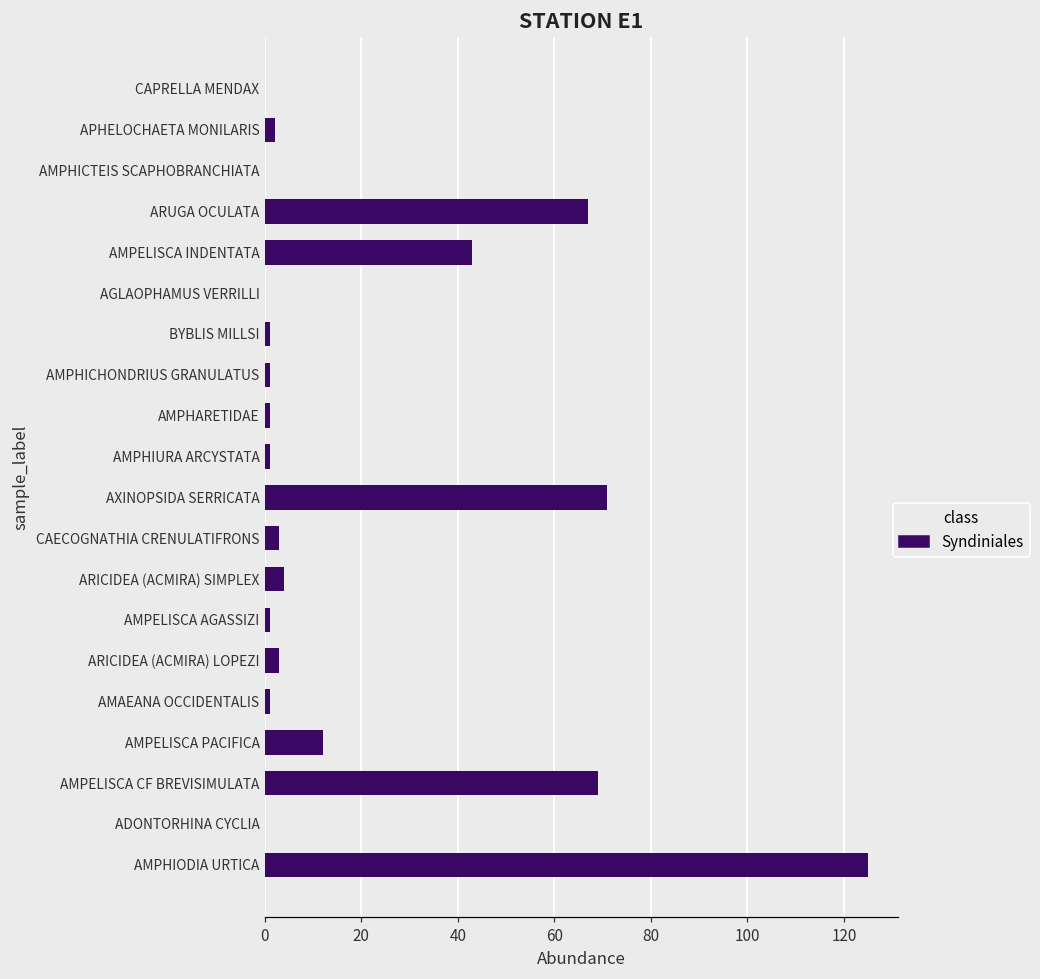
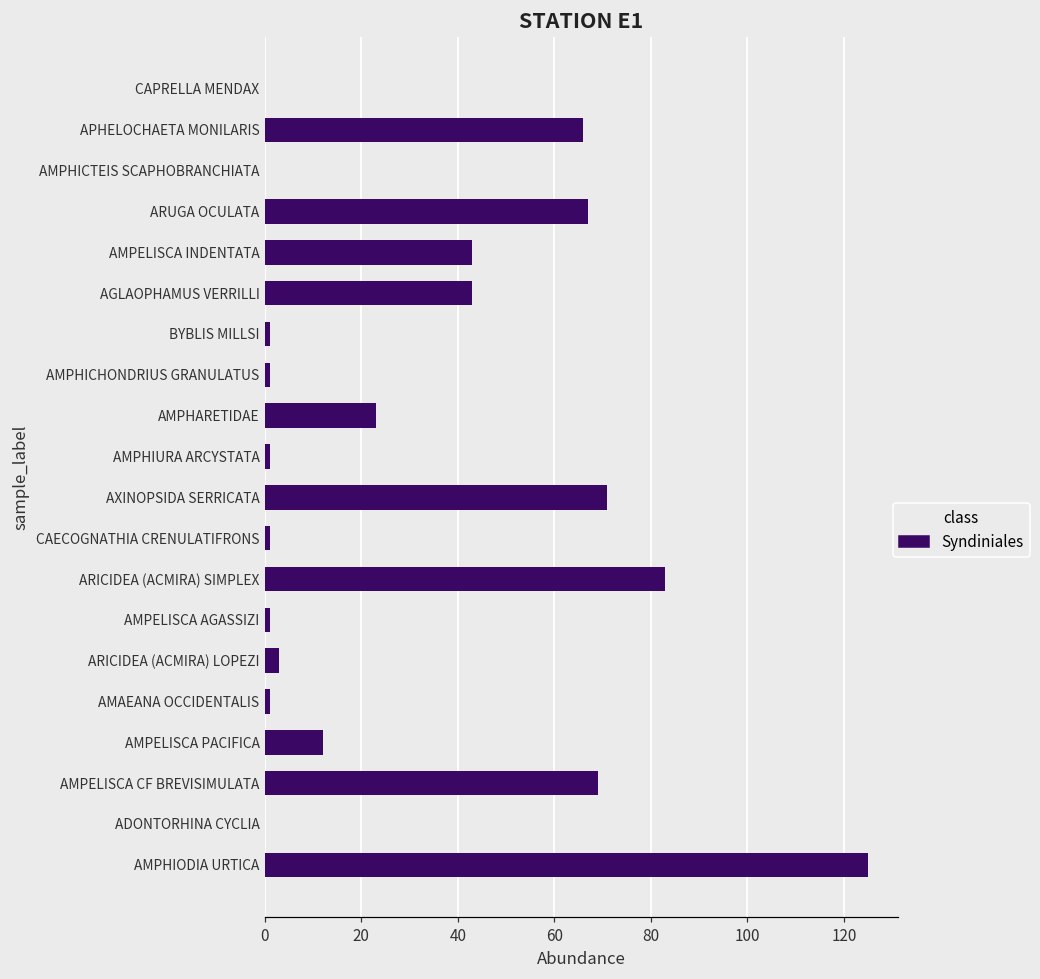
  {
    "CAPRELLA MENDAX": 0,
-   "APHELOCHAETA MONILARIS": 2,
+   "APHELOCHAETA MONILARIS": 66,
    "AMPHICTEIS SCAPHOBRANCHIATA": 0,
    "ARUGA OCULATA": 67,
    "AMPELISCA INDENTATA": 43,
-   "AGLAOPHAMUS VERRILLI": 0,
+   "AGLAOPHAMUS VERRILLI": 43,
    "BYBLIS MILLSI": 1,
    "AMPHICHONDRIUS GRANULATUS": 1,
-   "AMPHARETIDAE": 1,
+   "AMPHARETIDAE": 23,
    "AMPHIURA ARCYSTATA": 1,
    "AXINOPSIDA SERRICATA": 71,
-   "CAECOGNATHIA CRENULATIFRONS": 3,
-   "ARICIDEA (ACMIRA) SIMPLEX": 4,
+   "CAECOGNATHIA CRENULATIFRONS": 1,
+   "ARICIDEA (ACMIRA) SIMPLEX": 83,
    "AMPELISCA AGASSIZI": 1,
    "ARICIDEA (ACMIRA) LOPEZI": 3,
    "AMAEANA OCCIDENTALIS": 1,
    "AMPELISCA PACIFICA": 12,
    "AMPELISCA CF BREVISIMULATA": 69,
    "ADONTORHINA CYCLIA": 0,
    "AMPHIODIA URTICA": 125
  }
